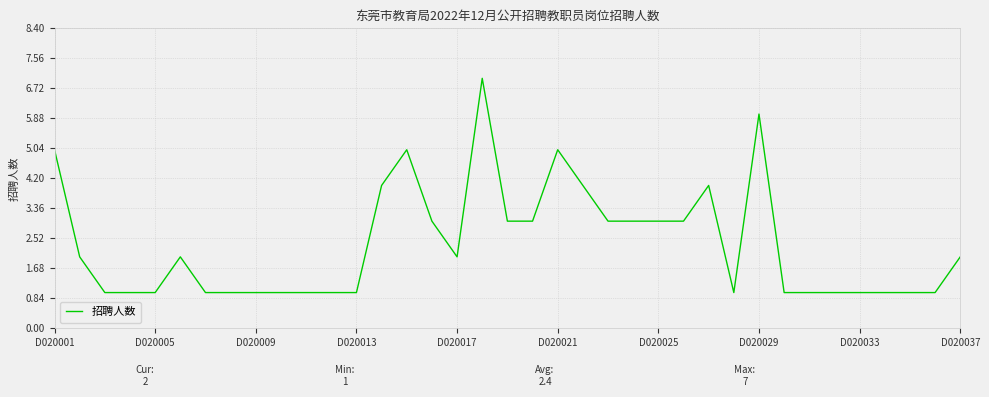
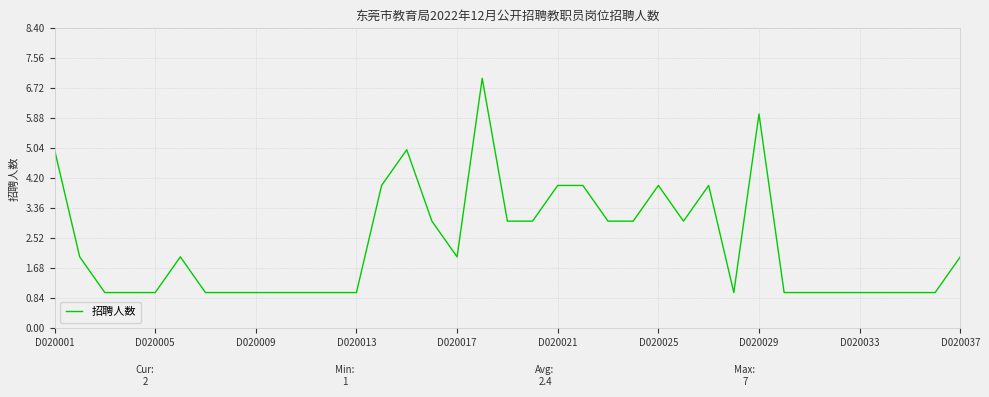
  {
    "D020001": 5,
    "D020005": 1,
    "D020009": 1,
    "D020013": 1,
    "D020017": 2,
-   "D020021": 5,
-   "D020025": 3,
+   "D020021": 4,
+   "D020025": 4,
    "D020029": 6,
    "D020033": 1,
    "D020037": 2
  }
